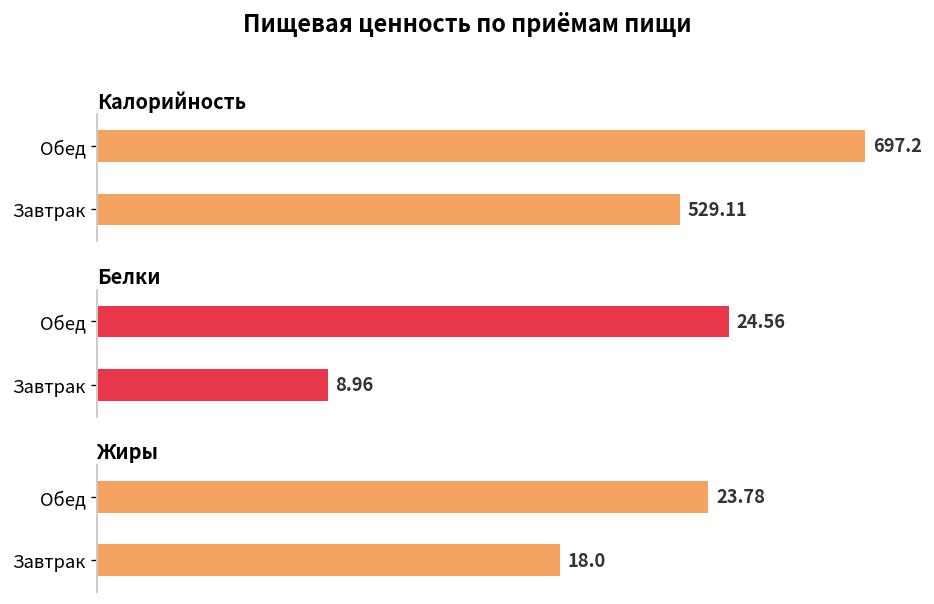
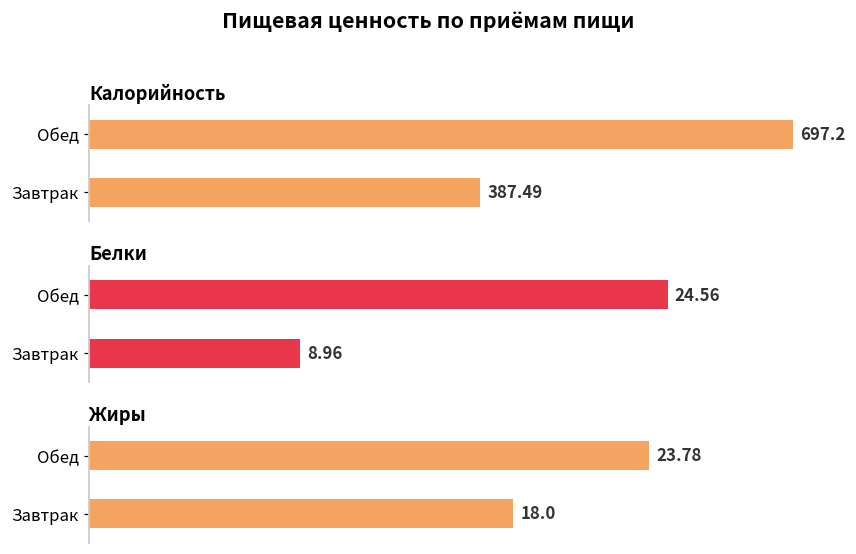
  {
    "Калорийность": {
      "Обед": 697.2,
-     "Завтрак": 529.11
+     "Завтрак": 387.49
    },
    "Белки": {
      "Обед": 24.56,
      "Завтрак": 8.96
    },
    "Жиры": {
      "Обед": 23.78,
      "Завтрак": 18.0
    }
  }
